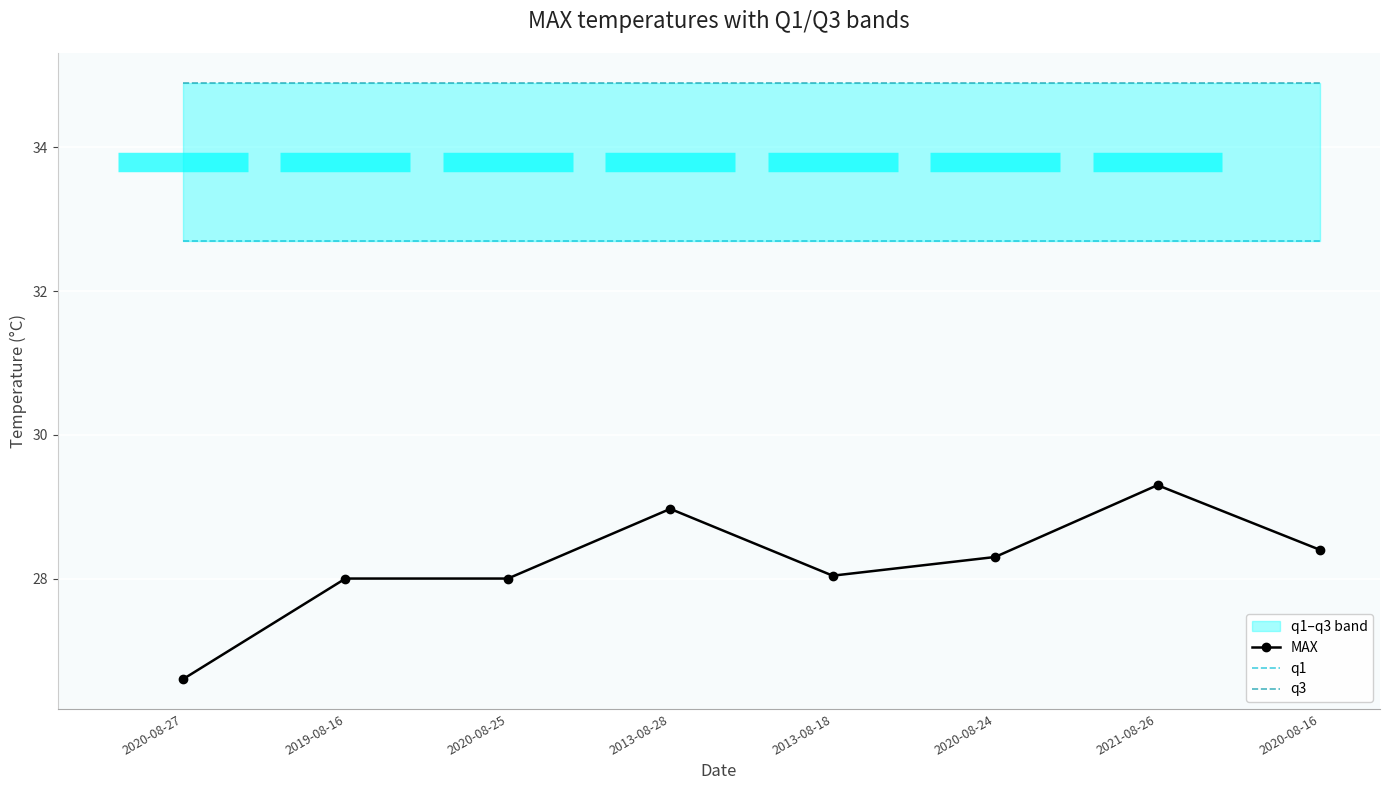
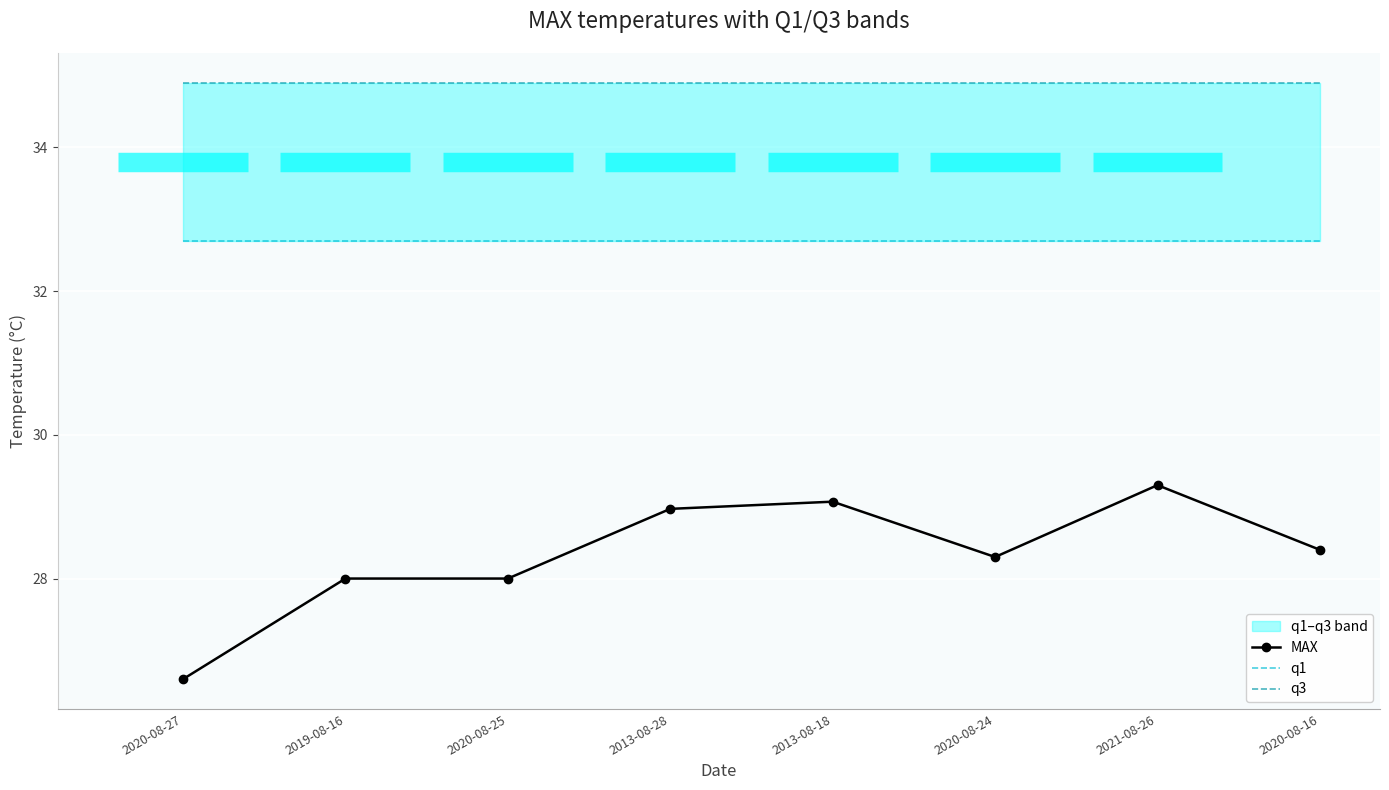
  {
    "MAX": {
      "2020-08-27": 26.6,
      "2019-08-16": 28.0,
      "2020-08-25": 28.0,
      "2013-08-28": 29.0,
-     "2013-08-18": 28.0,
+     "2013-08-18": 29.1,
      "2020-08-24": 28.3,
      "2021-08-26": 29.3,
      "2020-08-16": 28.4
    },
    "q1": {
      "2020-08-27": 32.7,
      "2019-08-16": 32.7,
      "2020-08-25": 32.7,
      "2013-08-28": 32.7,
      "2013-08-18": 32.7,
      "2020-08-24": 32.7,
      "2021-08-26": 32.7,
      "2020-08-16": 32.7
    },
    "q1–q3 band": {
      "2020-08-27": 34.9,
      "2019-08-16": 34.9,
      "2020-08-25": 34.9,
      "2013-08-28": 34.9,
      "2013-08-18": 34.9,
      "2020-08-24": 34.9,
      "2021-08-26": 34.9,
      "2020-08-16": 34.9
    }
  }
